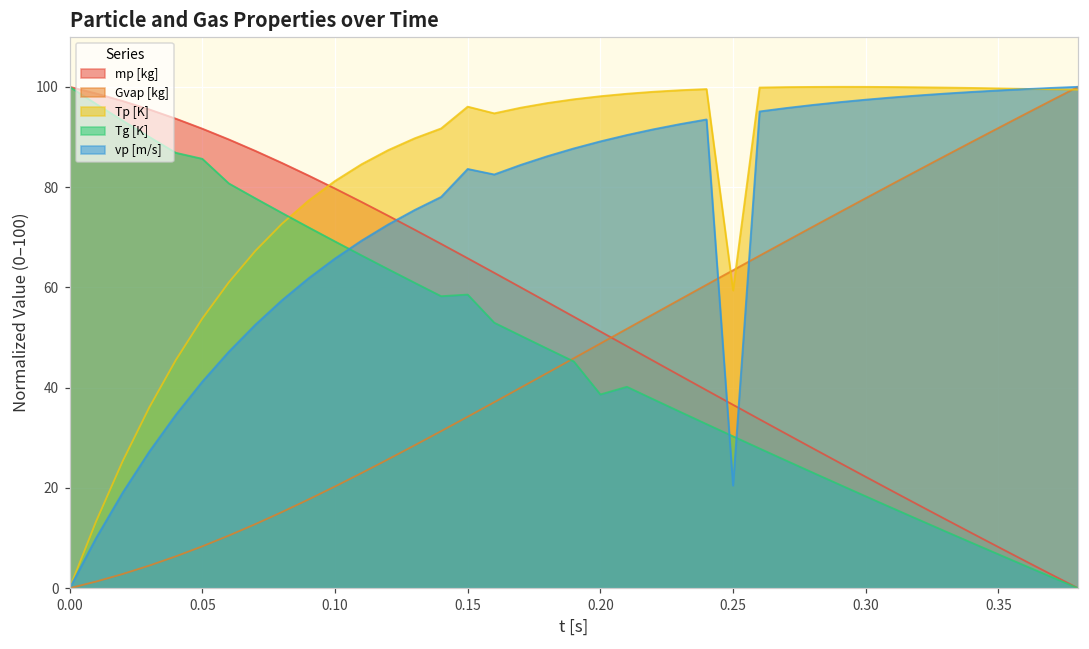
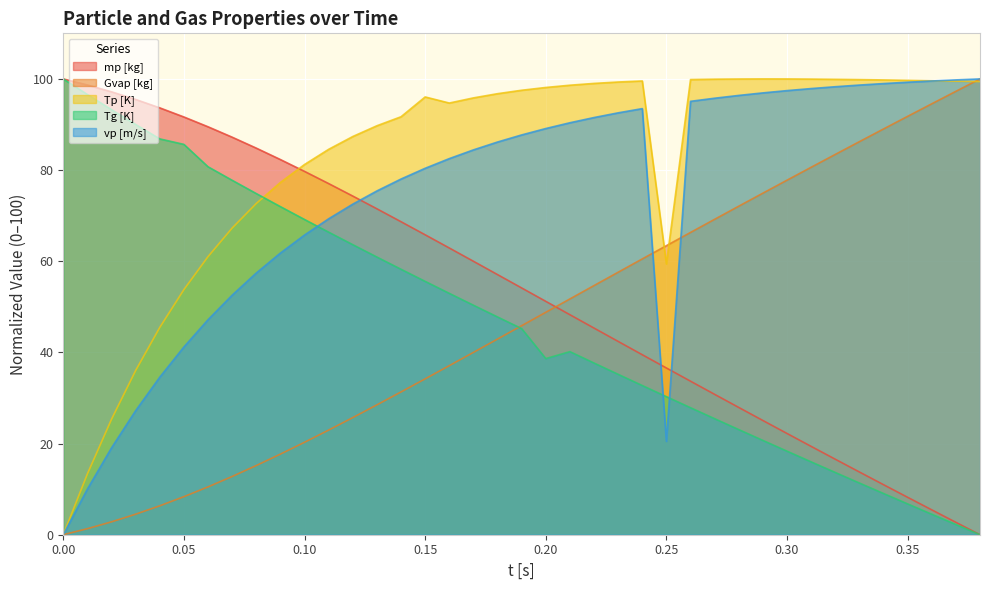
  {
    "Tp [K]": {
      "0.05": 54,
      "0.10": 81,
      "0.15": 96,
      "0.20": 98,
      "0.25": 59,
      "0.30": 100
    },
    "Tg [K]": {
      "0.05": 86,
      "0.10": 69,
-     "0.15": 59,
+     "0.15": 56,
      "0.20": 39,
      "0.25": 30,
      "0.30": 18,
      "0.35": 7
    },
    "vp [m/s]": {
      "0.05": 41,
      "0.10": 66,
-     "0.15": 84,
+     "0.15": 80,
      "0.20": 89,
      "0.25": 20,
      "0.30": 97
    }
  }
